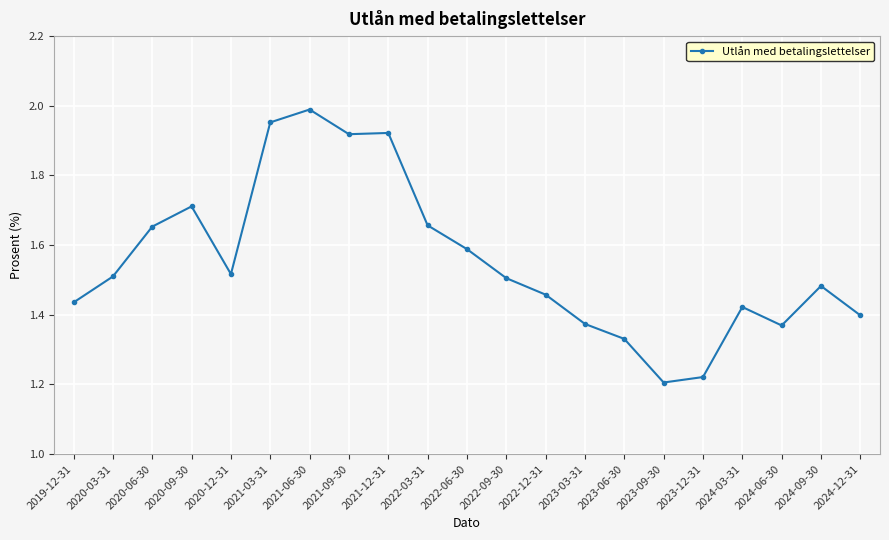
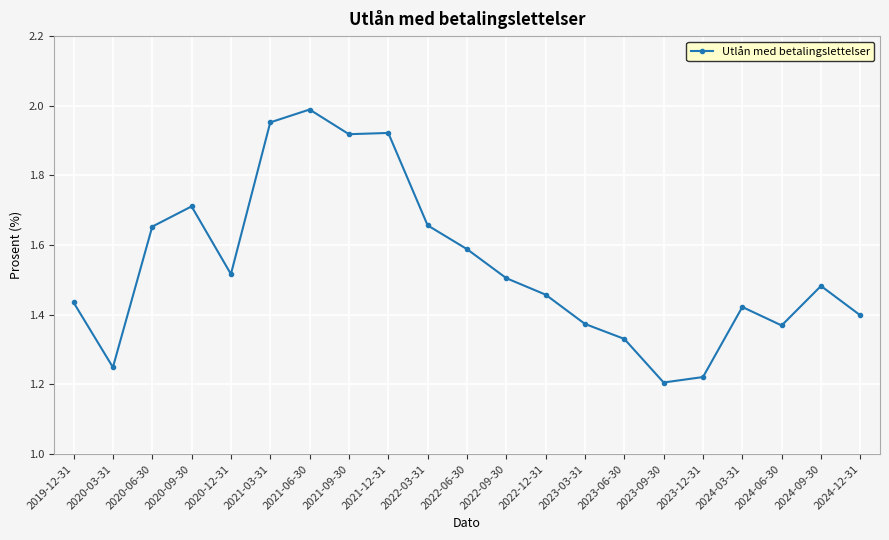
  {
    "2019-12-31": 1.44,
-   "2020-03-31": 1.51,
+   "2020-03-31": 1.25,
    "2020-06-30": 1.65,
    "2020-09-30": 1.71,
    "2020-12-31": 1.52,
    "2021-03-31": 1.95,
    "2021-06-30": 1.99,
    "2021-09-30": 1.92,
    "2021-12-31": 1.92,
    "2022-03-31": 1.66,
    "2022-06-30": 1.59,
    "2022-09-30": 1.51,
    "2022-12-31": 1.46,
    "2023-03-31": 1.37,
    "2023-06-30": 1.33,
    "2023-09-30": 1.21,
    "2023-12-31": 1.22,
    "2024-03-31": 1.42,
    "2024-06-30": 1.37,
    "2024-09-30": 1.48,
    "2024-12-31": 1.40
  }
